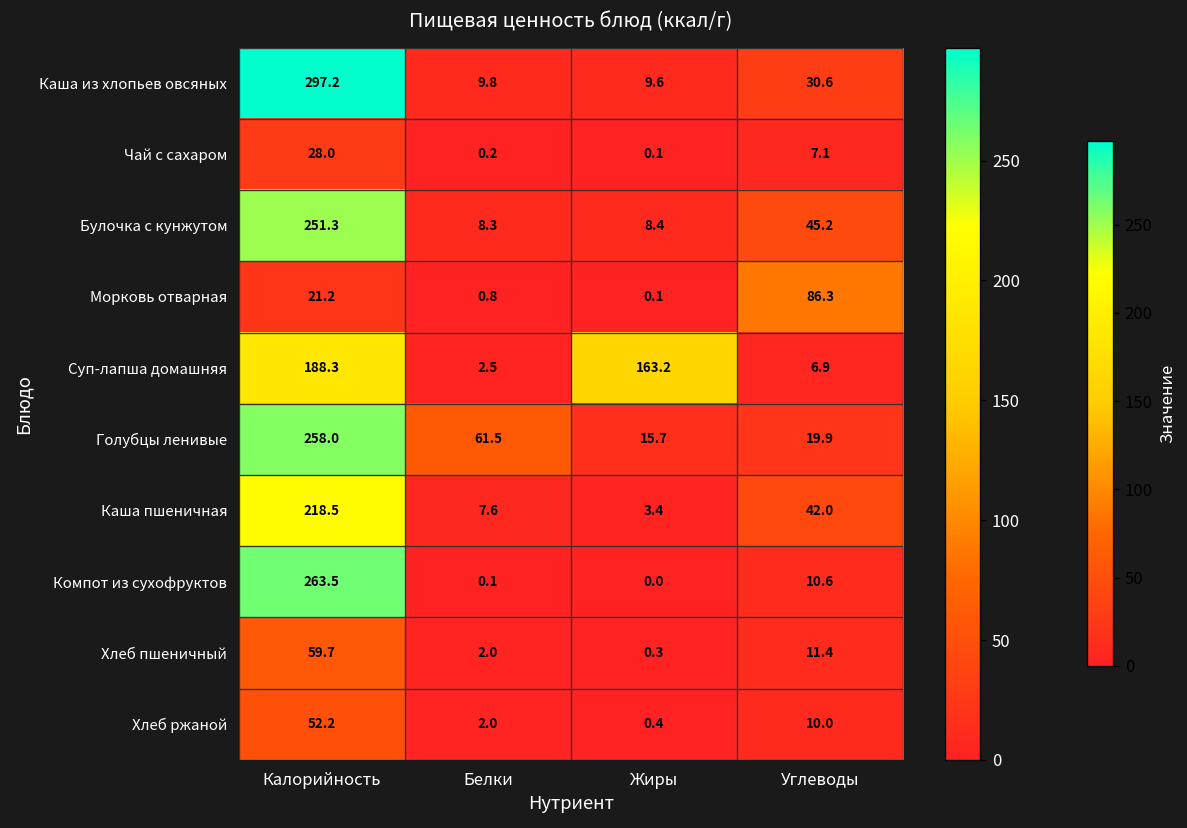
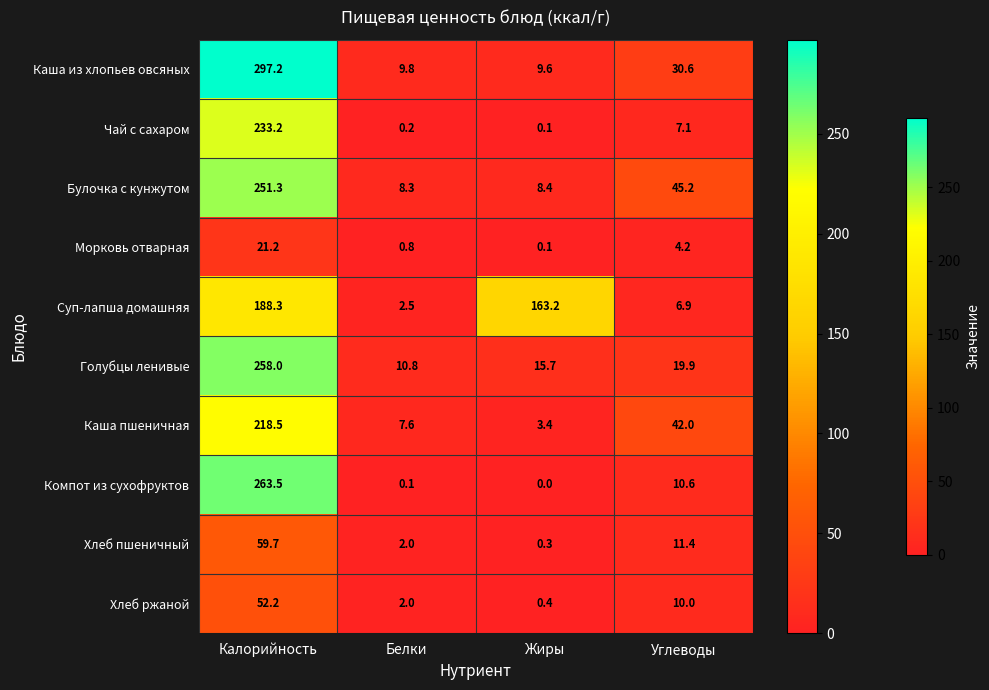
  {
    "Каша из хлопьев овсяных": {
      "Калорийность": 297.2,
      "Белки": 9.8,
      "Жиры": 9.6,
      "Углеводы": 30.6
    },
    "Чай с сахаром": {
-     "Калорийность": 28.0,
+     "Калорийность": 233.2,
      "Белки": 0.2,
      "Жиры": 0.1,
      "Углеводы": 7.1
    },
    "Булочка с кунжутом": {
      "Калорийность": 251.3,
      "Белки": 8.3,
      "Жиры": 8.4,
      "Углеводы": 45.2
    },
    "Морковь отварная": {
      "Калорийность": 21.2,
      "Белки": 0.8,
      "Жиры": 0.1,
-     "Углеводы": 86.3
+     "Углеводы": 4.2
    },
    "Суп-лапша домашняя": {
      "Калорийность": 188.3,
      "Белки": 2.5,
      "Жиры": 163.2,
      "Углеводы": 6.9
    },
    "Голубцы ленивые": {
      "Калорийность": 258.0,
-     "Белки": 61.5,
+     "Белки": 10.8,
      "Жиры": 15.7,
      "Углеводы": 19.9
    },
    "Каша пшеничная": {
      "Калорийность": 218.5,
      "Белки": 7.6,
      "Жиры": 3.4,
      "Углеводы": 42.0
    },
    "Компот из сухофруктов": {
      "Калорийность": 263.5,
      "Белки": 0.1,
      "Жиры": 0.0,
      "Углеводы": 10.6
    },
    "Хлеб пшеничный": {
      "Калорийность": 59.7,
      "Белки": 2.0,
      "Жиры": 0.3,
      "Углеводы": 11.4
    },
    "Хлеб ржаной": {
      "Калорийность": 52.2,
      "Белки": 2.0,
      "Жиры": 0.4,
      "Углеводы": 10.0
    }
  }
